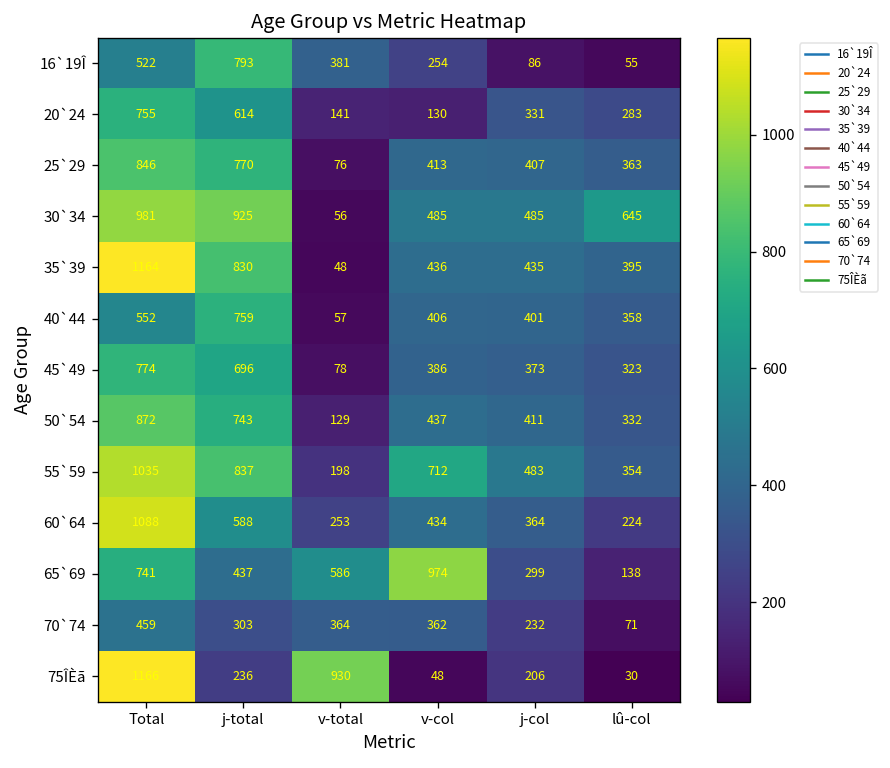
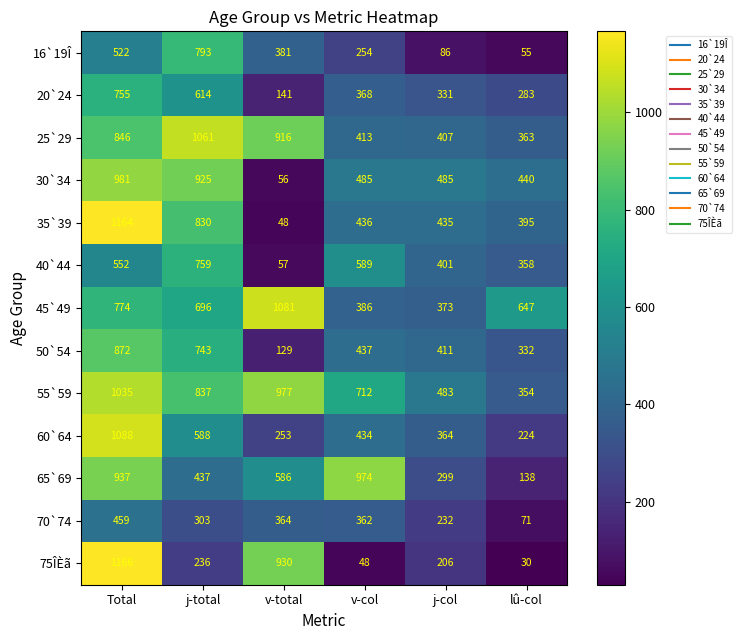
  {
    "16`19Î": {
      "Total": 522,
      "j-total": 793,
      "v-total": 381,
      "v-col": 254,
      "j-col": 86,
      "lû-col": 55
    },
    "20`24": {
      "Total": 755,
      "j-total": 614,
      "v-total": 141,
-     "v-col": 130,
+     "v-col": 368,
      "j-col": 331,
      "lû-col": 283
    },
    "25`29": {
      "Total": 846,
-     "j-total": 770,
-     "v-total": 76,
+     "j-total": 1061,
+     "v-total": 916,
      "v-col": 413,
      "j-col": 407,
      "lû-col": 363
    },
    "30`34": {
      "Total": 981,
      "j-total": 925,
      "v-total": 56,
      "v-col": 485,
      "j-col": 485,
-     "lû-col": 645
+     "lû-col": 440
    },
    "35`39": {
      "j-total": 830,
      "v-total": 48,
      "v-col": 436,
      "j-col": 435,
      "lû-col": 395
    },
    "40`44": {
      "Total": 552,
      "j-total": 759,
      "v-total": 57,
-     "v-col": 406,
+     "v-col": 589,
      "j-col": 401,
      "lû-col": 358
    },
    "45`49": {
      "Total": 774,
      "j-total": 696,
-     "v-total": 78,
+     "v-total": 1081,
      "v-col": 386,
      "j-col": 373,
-     "lû-col": 323
+     "lû-col": 647
    },
    "50`54": {
      "Total": 872,
      "j-total": 743,
      "v-total": 129,
      "v-col": 437,
      "j-col": 411,
      "lû-col": 332
    },
    "55`59": {
      "Total": 1035,
      "j-total": 837,
-     "v-total": 198,
+     "v-total": 977,
      "v-col": 712,
      "j-col": 483,
      "lû-col": 354
    },
    "60`64": {
      "j-total": 588,
      "v-total": 253,
      "v-col": 434,
      "j-col": 364,
      "lû-col": 224
    },
    "65`69": {
-     "Total": 741,
+     "Total": 937,
      "j-total": 437,
      "v-total": 586,
      "v-col": 974,
      "j-col": 299,
      "lû-col": 138
    },
    "70`74": {
      "Total": 459,
      "j-total": 303,
      "v-total": 364,
      "v-col": 362,
      "j-col": 232,
      "lû-col": 71
    },
    "75ÎÈã": {
      "j-total": 236,
      "v-total": 930,
      "v-col": 48,
      "j-col": 206,
      "lû-col": 30
    }
  }
